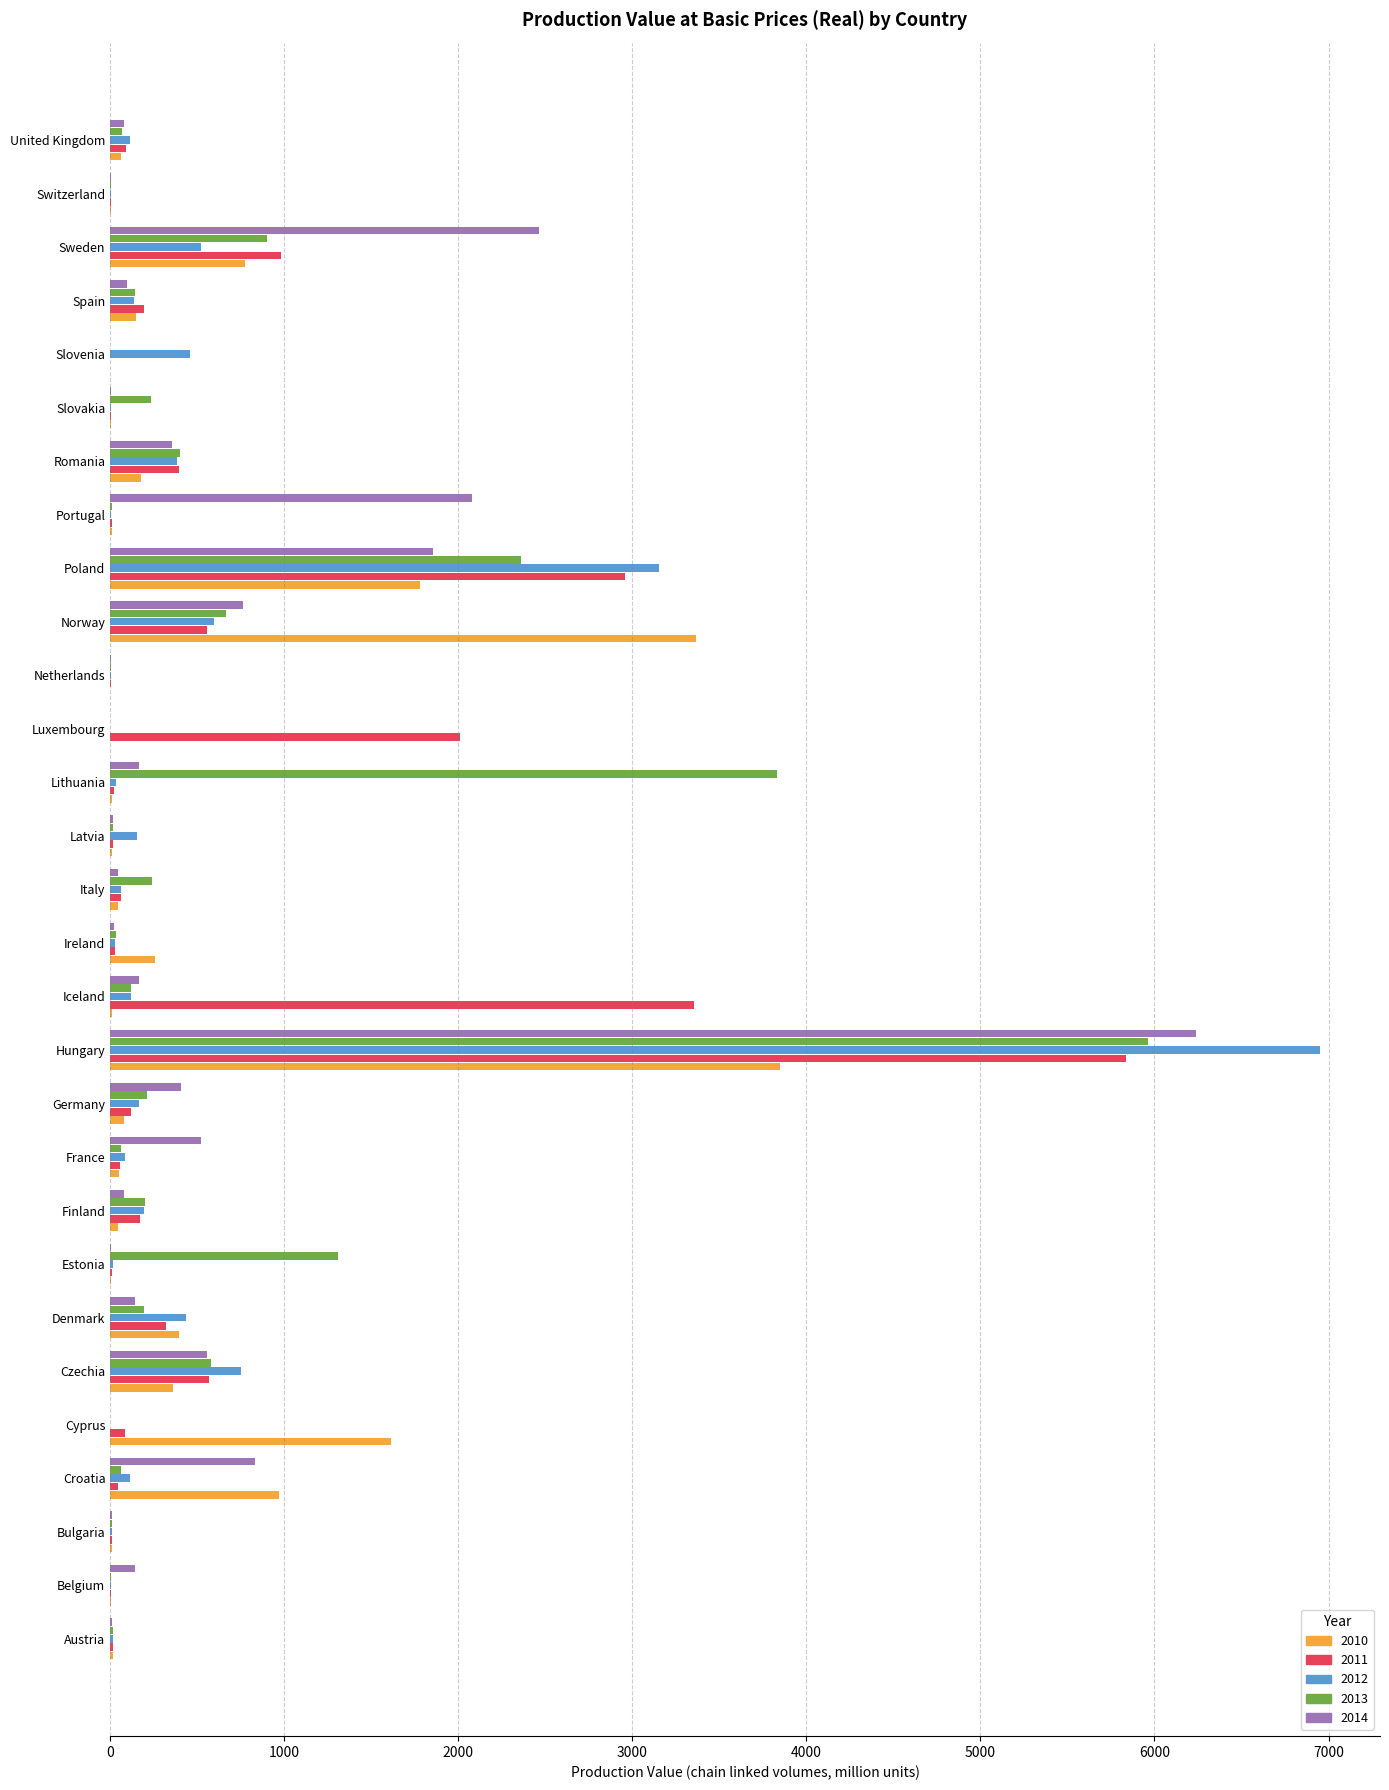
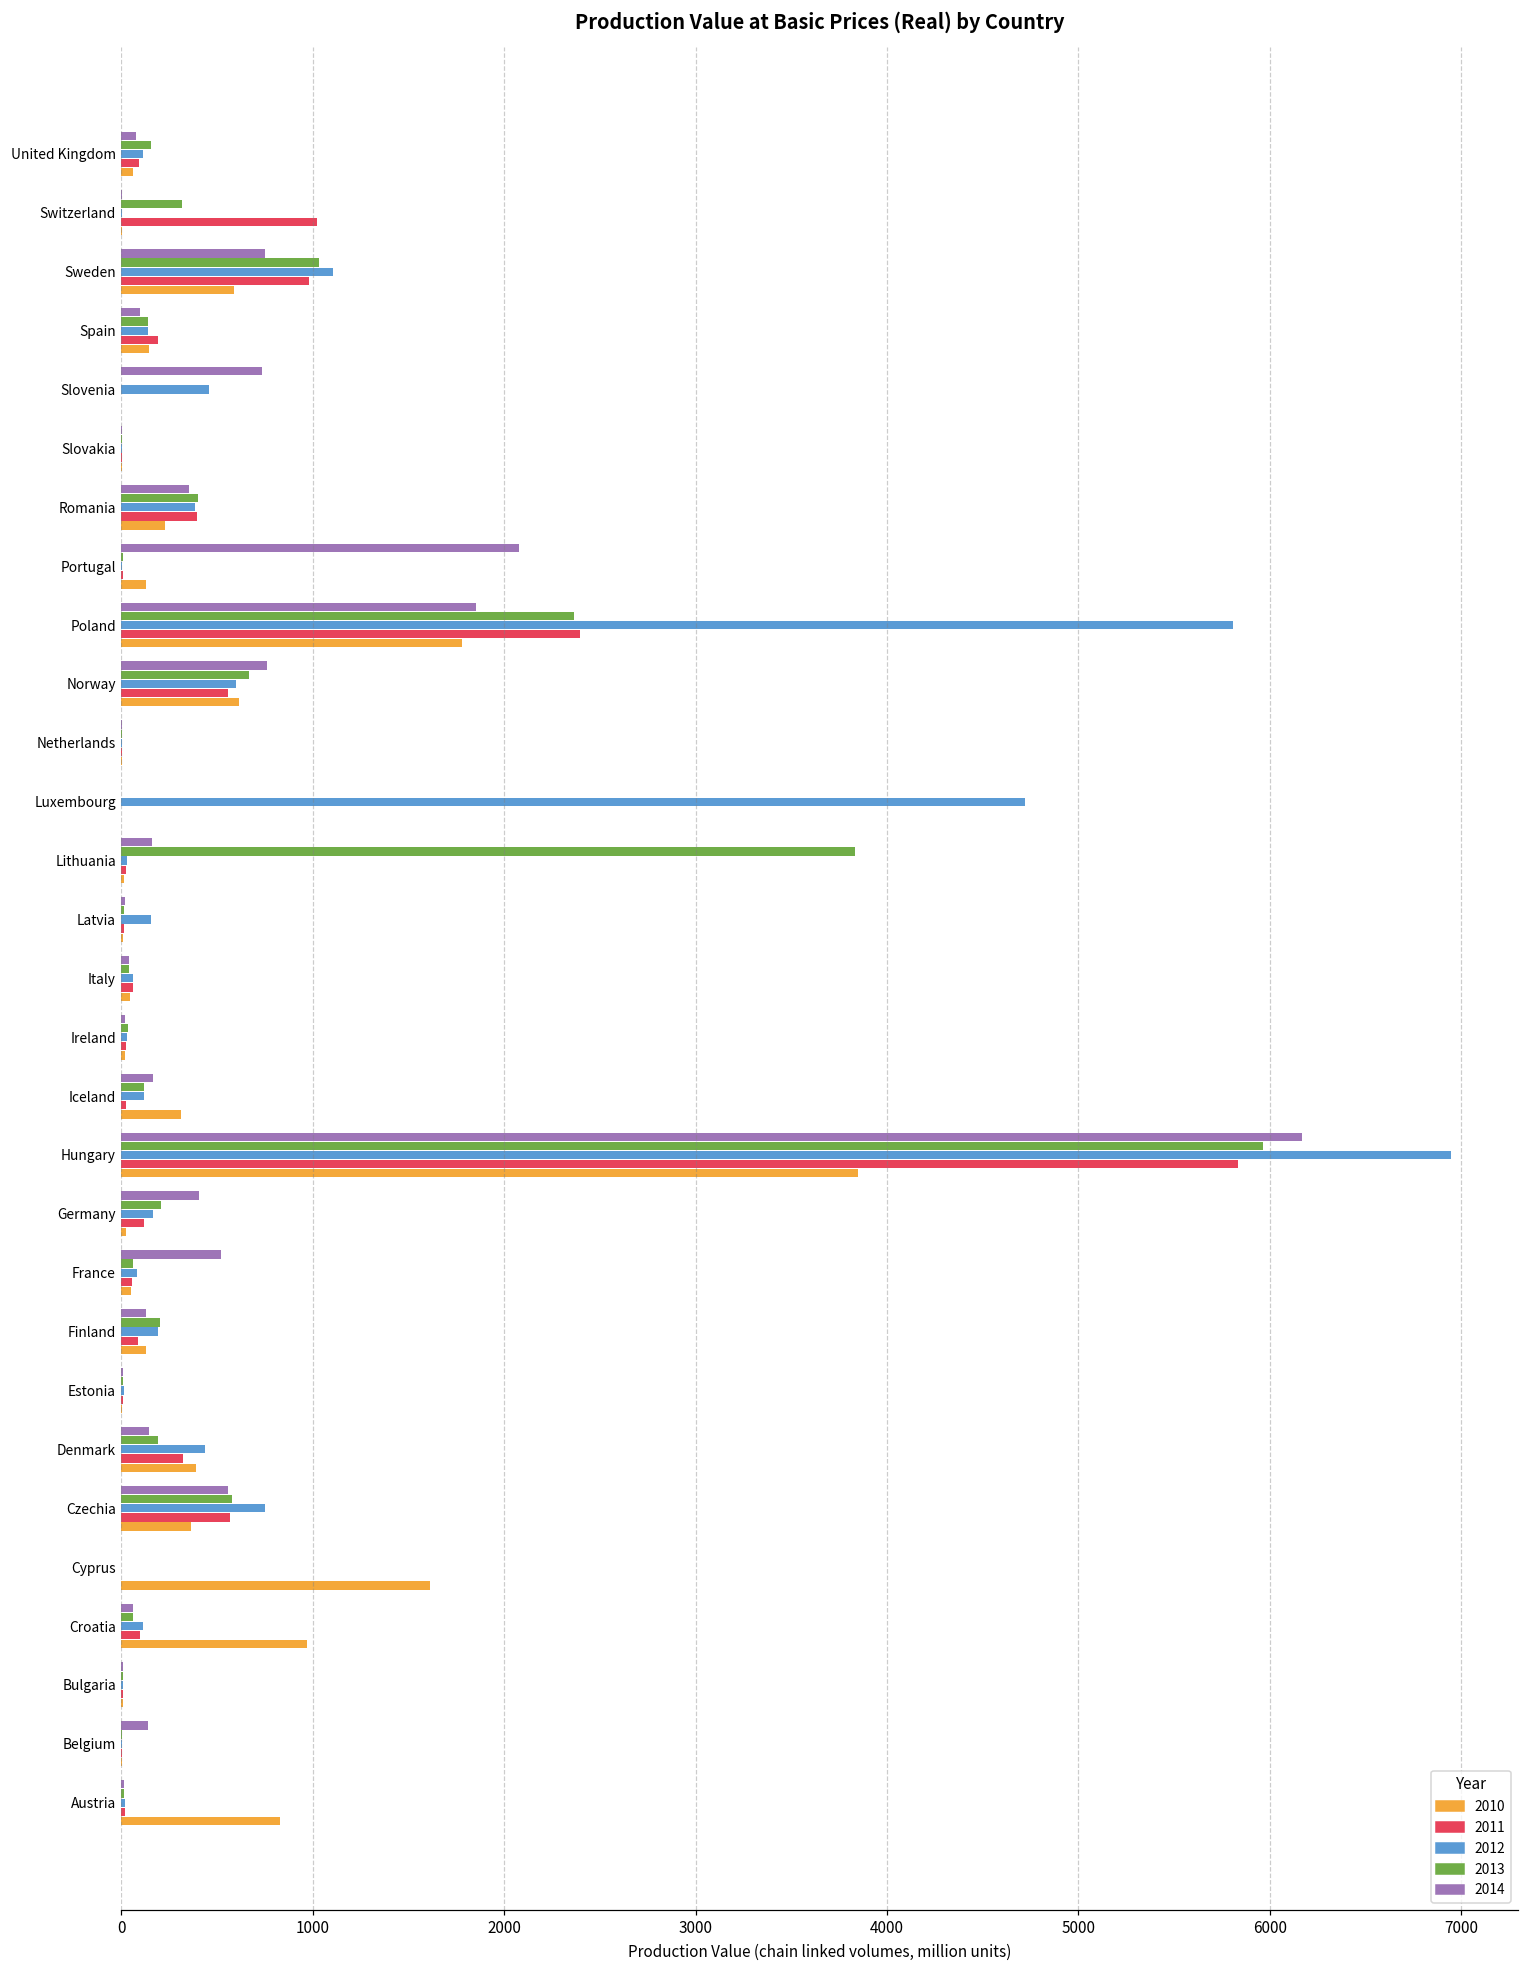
  {
    "2010": {
      "United Kingdom": 60,
-     "Sweden": 780,
+     "Sweden": 590,
      "Spain": 150,
-     "Romania": 180,
-     "Portugal": 10,
+     "Romania": 230,
+     "Portugal": 130,
      "Poland": 1780,
-     "Norway": 3370,
+     "Norway": 610,
      "Italy": 50,
-     "Ireland": 260,
-     "Iceland": 10,
+     "Ireland": 20,
+     "Iceland": 310,
      "Hungary": 3850,
-     "Germany": 80,
+     "Germany": 30,
      "France": 50,
-     "Finland": 40,
+     "Finland": 130,
      "Denmark": 390,
      "Czechia": 360,
      "Cyprus": 1610,
      "Croatia": 970,
-     "Austria": 10
+     "Austria": 830
    },
    "2011": {
      "United Kingdom": 90,
-     "Switzerland": 0,
+     "Switzerland": 1020,
      "Sweden": 980,
      "Spain": 190,
      "Romania": 400,
-     "Poland": 2960,
+     "Poland": 2400,
      "Norway": 560,
-     "Luxembourg": 2010,
+     "Luxembourg": 0,
      "Lithuania": 20,
      "Italy": 60,
      "Ireland": 30,
-     "Iceland": 3350,
+     "Iceland": 20,
      "Hungary": 5830,
      "Germany": 120,
      "France": 60,
-     "Finland": 170,
+     "Finland": 80,
      "Denmark": 320,
      "Czechia": 570,
-     "Cyprus": 80,
-     "Croatia": 50,
+     "Cyprus": 0,
+     "Croatia": 100,
      "Austria": 20
    },
    "2012": {
      "United Kingdom": 110,
-     "Sweden": 520,
+     "Sweden": 1110,
      "Spain": 140,
      "Slovenia": 460,
      "Romania": 390,
-     "Poland": 3160,
+     "Poland": 5810,
      "Norway": 600,
-     "Luxembourg": 0,
+     "Luxembourg": 4720,
      "Lithuania": 30,
      "Latvia": 150,
      "Italy": 60,
      "Ireland": 30,
      "Iceland": 120,
      "Hungary": 6950,
      "Germany": 160,
      "France": 80,
      "Finland": 190,
      "Denmark": 440,
      "Czechia": 750,
      "Croatia": 110,
      "Austria": 20
    },
    "2013": {
-     "United Kingdom": 70,
-     "Switzerland": 0,
-     "Sweden": 900,
+     "United Kingdom": 160,
+     "Switzerland": 320,
+     "Sweden": 1030,
      "Spain": 140,
-     "Slovakia": 240,
+     "Slovakia": 0,
      "Romania": 400,
      "Poland": 2360,
      "Norway": 670,
      "Lithuania": 3830,
      "Latvia": 10,
-     "Italy": 240,
+     "Italy": 40,
      "Ireland": 30,
      "Iceland": 120,
      "Hungary": 5970,
      "Germany": 210,
      "France": 60,
      "Finland": 200,
-     "Estonia": 1310,
+     "Estonia": 10,
      "Denmark": 190,
      "Czechia": 580,
      "Croatia": 60
    },
    "2014": {
      "United Kingdom": 80,
-     "Sweden": 2470,
+     "Sweden": 750,
      "Spain": 100,
-     "Slovenia": 0,
+     "Slovenia": 730,
      "Romania": 360,
      "Portugal": 2080,
      "Poland": 1850,
      "Norway": 760,
      "Lithuania": 160,
      "Latvia": 20,
      "Italy": 40,
      "Ireland": 20,
      "Iceland": 170,
-     "Hungary": 6240,
+     "Hungary": 6170,
      "Germany": 410,
      "France": 520,
-     "Finland": 80,
+     "Finland": 130,
      "Denmark": 140,
      "Czechia": 560,
-     "Croatia": 830,
+     "Croatia": 60,
      "Belgium": 140
    }
  }
